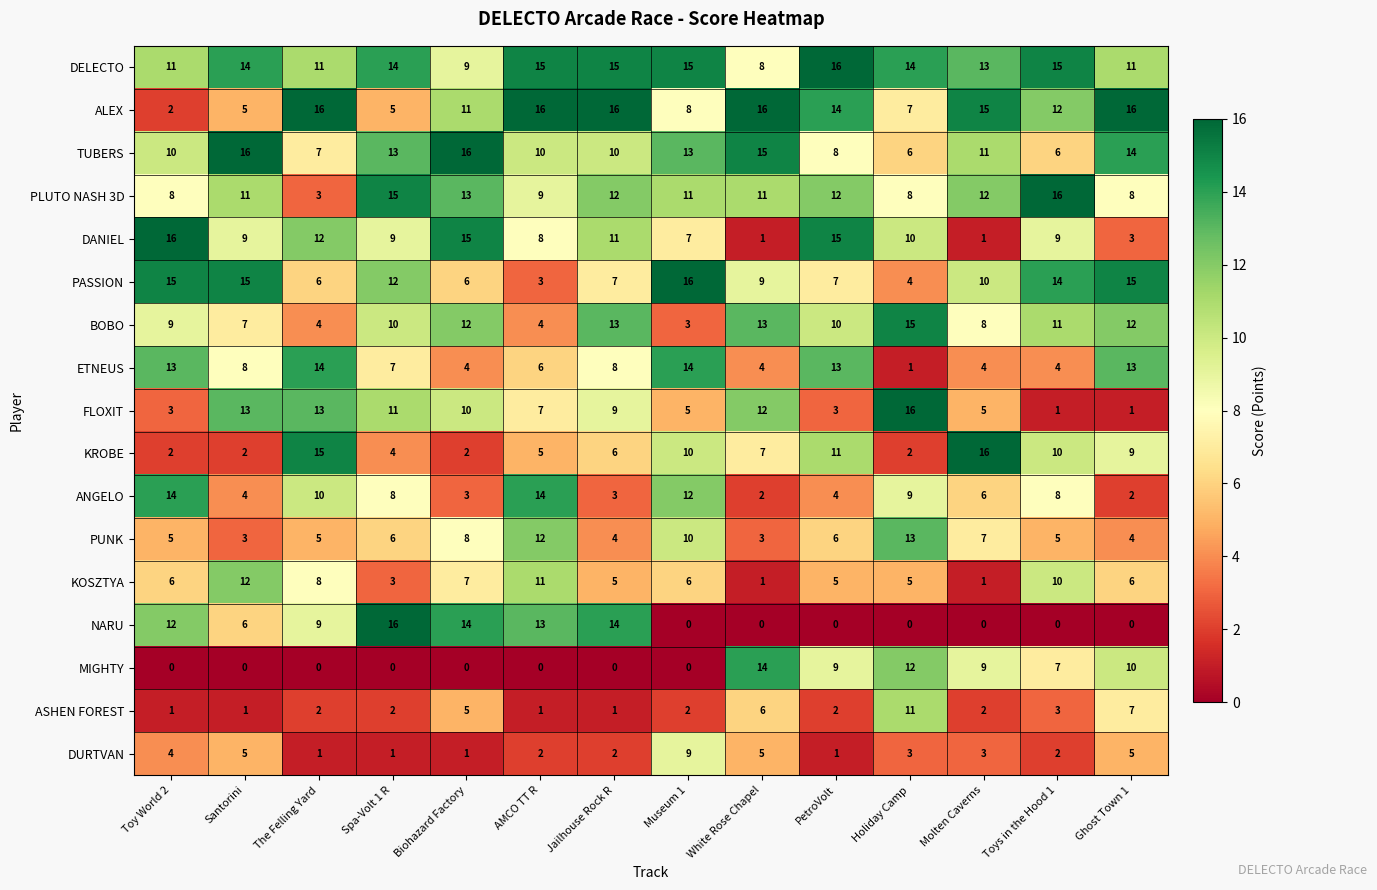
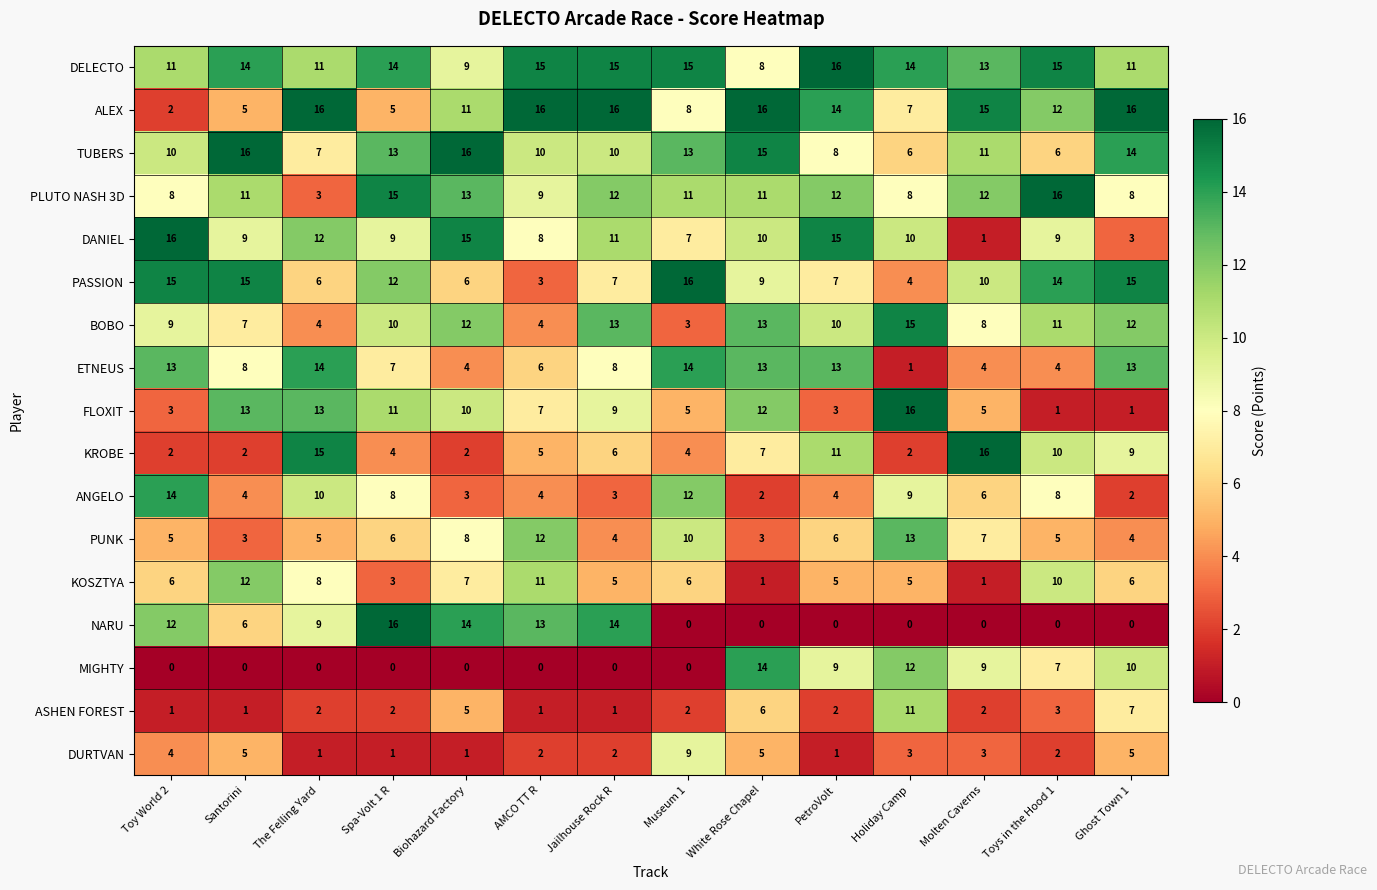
  {
    "DANIEL": {
      "Toy World 2": 16,
      "Santorini": 9,
      "The Felling Yard": 12,
      "Spa-Volt 1 R": 9,
      "Biohazard Factory": 15,
      "AMCO TT R": 8,
      "Jailhouse Rock R": 11,
      "Museum 1": 7,
-     "White Rose Chapel": 1,
+     "White Rose Chapel": 10,
      "PetroVolt": 15,
      "Holiday Camp": 10,
      "Molten Caverns": 1,
      "Toys in the Hood 1": 9,
      "Ghost Town 1": 3
    },
    "ETNEUS": {
      "Toy World 2": 13,
      "Santorini": 8,
      "The Felling Yard": 14,
      "Spa-Volt 1 R": 7,
      "Biohazard Factory": 4,
      "AMCO TT R": 6,
      "Jailhouse Rock R": 8,
      "Museum 1": 14,
-     "White Rose Chapel": 4,
+     "White Rose Chapel": 13,
      "PetroVolt": 13,
      "Holiday Camp": 1,
      "Molten Caverns": 4,
      "Toys in the Hood 1": 4,
      "Ghost Town 1": 13
    },
    "KROBE": {
      "Toy World 2": 2,
      "Santorini": 2,
      "The Felling Yard": 15,
      "Spa-Volt 1 R": 4,
      "Biohazard Factory": 2,
      "AMCO TT R": 5,
      "Jailhouse Rock R": 6,
-     "Museum 1": 10,
+     "Museum 1": 4,
      "White Rose Chapel": 7,
      "PetroVolt": 11,
      "Holiday Camp": 2,
      "Molten Caverns": 16,
      "Toys in the Hood 1": 10,
      "Ghost Town 1": 9
    },
    "ANGELO": {
      "Toy World 2": 14,
      "Santorini": 4,
      "The Felling Yard": 10,
      "Spa-Volt 1 R": 8,
      "Biohazard Factory": 3,
-     "AMCO TT R": 14,
+     "AMCO TT R": 4,
      "Jailhouse Rock R": 3,
      "Museum 1": 12,
      "White Rose Chapel": 2,
      "PetroVolt": 4,
      "Holiday Camp": 9,
      "Molten Caverns": 6,
      "Toys in the Hood 1": 8,
      "Ghost Town 1": 2
    }
  }
